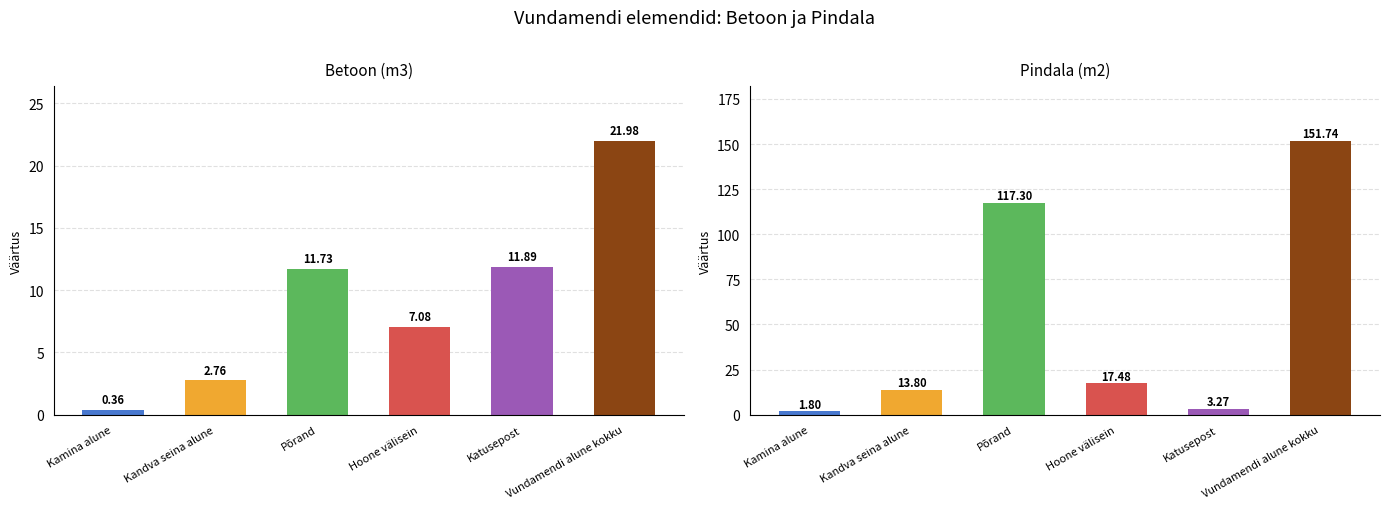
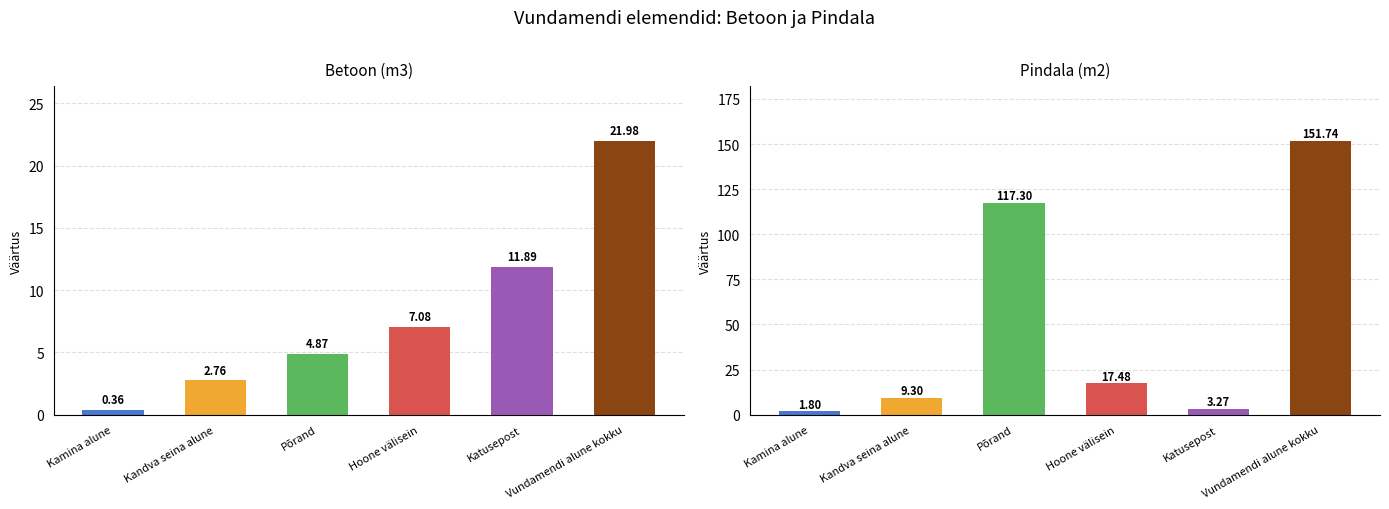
  {
    "Betoon (m3)": {
      "Kamina alune": 0.36,
      "Kandva seina alune": 2.76,
-     "Põrand": 11.73,
+     "Põrand": 4.87,
      "Hoone välisein": 7.08,
      "Katusepost": 11.89,
      "Vundamendi alune kokku": 21.98
    },
    "Pindala (m2)": {
      "Kamina alune": 1.80,
-     "Kandva seina alune": 13.80,
+     "Kandva seina alune": 9.30,
      "Põrand": 117.30,
      "Hoone välisein": 17.48,
      "Katusepost": 3.27,
      "Vundamendi alune kokku": 151.74
    }
  }
